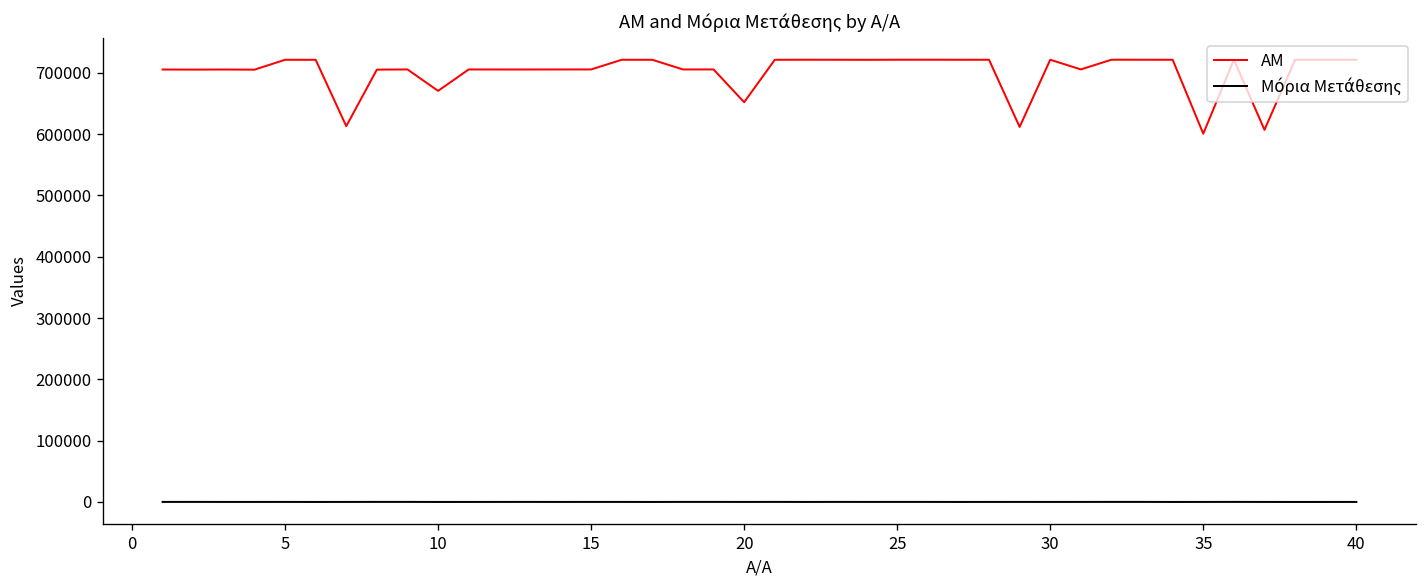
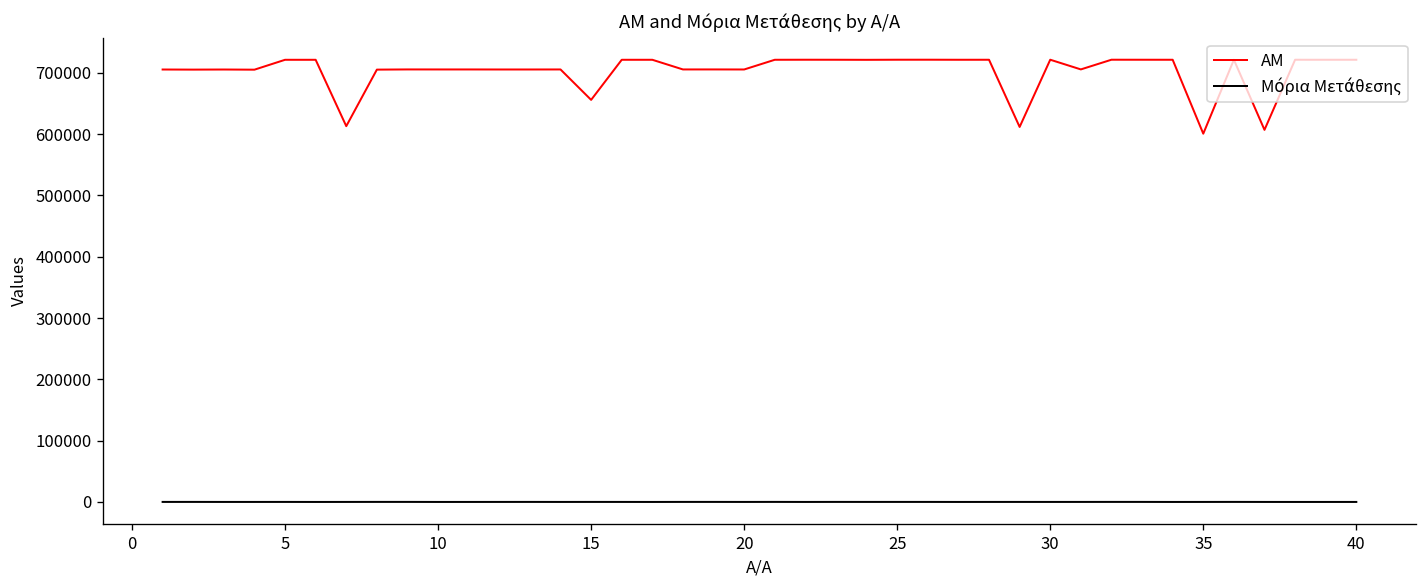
  {
    "AM": {
      "5": 720000,
-     "10": 670000,
-     "15": 710000,
-     "20": 650000,
+     "10": 710000,
+     "15": 660000,
+     "20": 710000,
      "25": 720000,
      "30": 720000,
      "35": 600000
    },
    "Μόρια Μετάθεσης": {
      "5": 0,
      "10": 0,
      "15": 0,
      "20": 0,
      "25": 0,
      "30": 0,
      "35": 0,
      "40": 0
    }
  }
